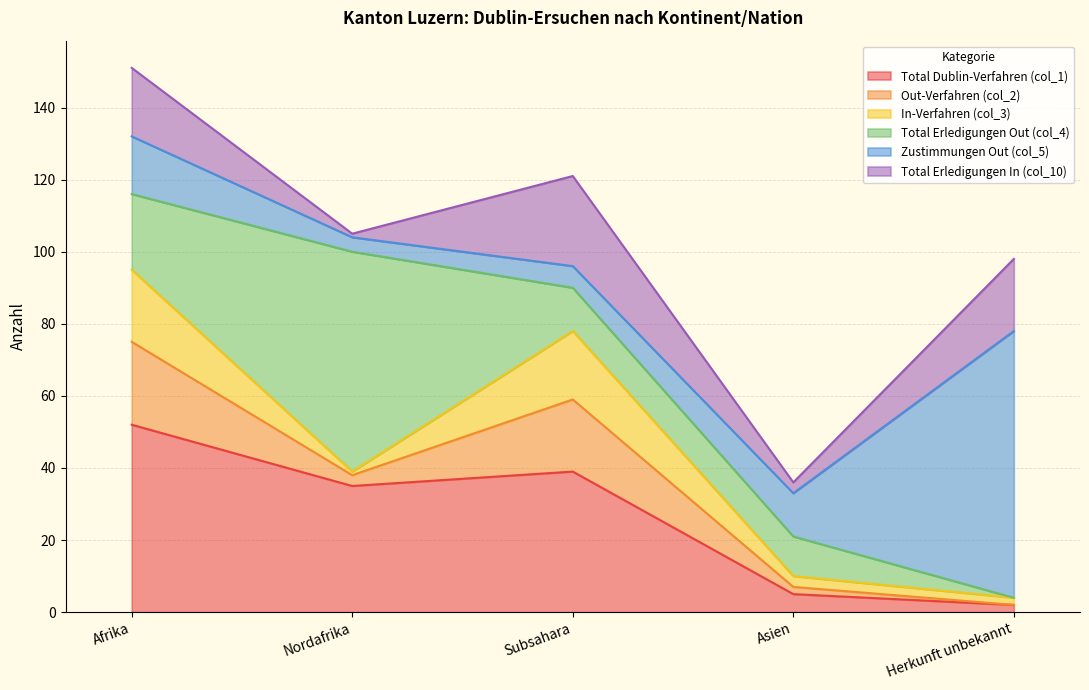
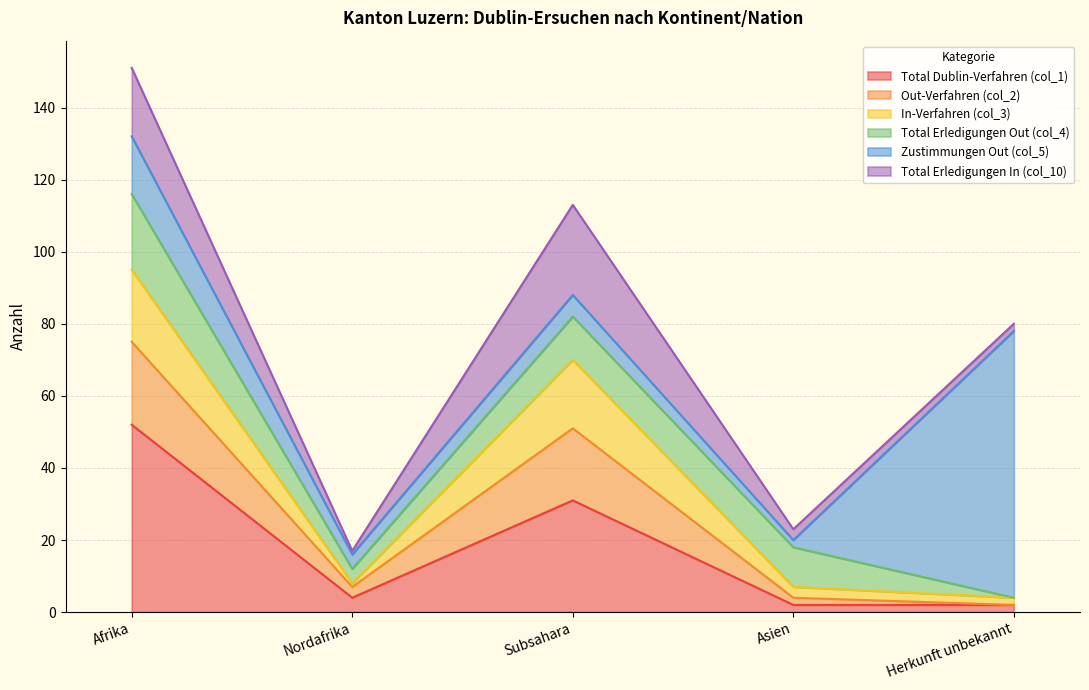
  {
    "Total Dublin-Verfahren (col_1)": {
      "Afrika": 52,
-     "Nordafrika": 35,
-     "Subsahara": 39,
-     "Asien": 5
+     "Nordafrika": 4,
+     "Subsahara": 31,
+     "Asien": 2
    },
    "Total Erledigungen Out (col_4)": {
      "Afrika": 21,
-     "Nordafrika": 61,
+     "Nordafrika": 4,
      "Subsahara": 12,
      "Asien": 11
    },
    "Zustimmungen Out (col_5)": {
      "Afrika": 16,
      "Nordafrika": 4,
      "Subsahara": 6,
-     "Asien": 12,
+     "Asien": 2,
      "Herkunft unbekannt": 74
    },
    "Total Erledigungen In (col_10)": {
      "Afrika": 19,
      "Nordafrika": 1,
      "Subsahara": 25,
      "Asien": 3,
-     "Herkunft unbekannt": 20
+     "Herkunft unbekannt": 2
    }
  }
